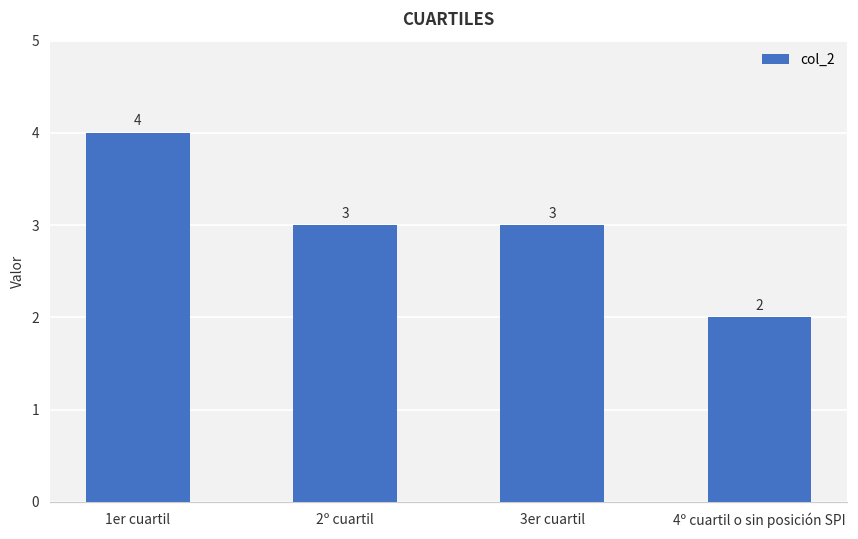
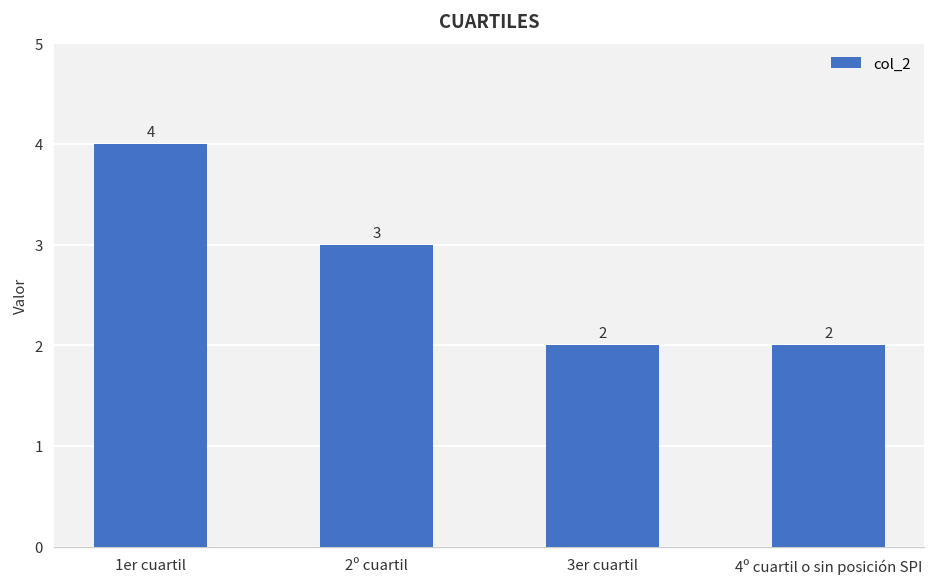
  {
    "1er cuartil": 4,
    "2º cuartil": 3,
-   "3er cuartil": 3,
+   "3er cuartil": 2,
    "4º cuartil o sin posición SPI": 2
  }
